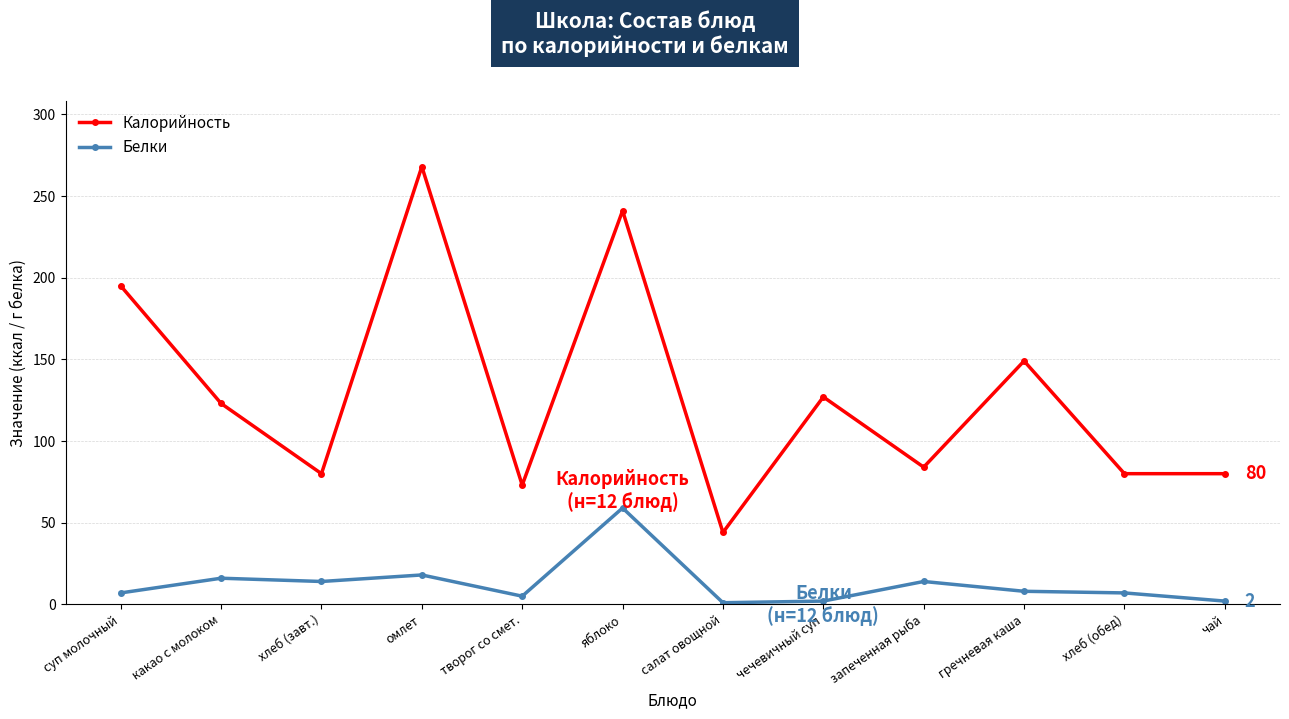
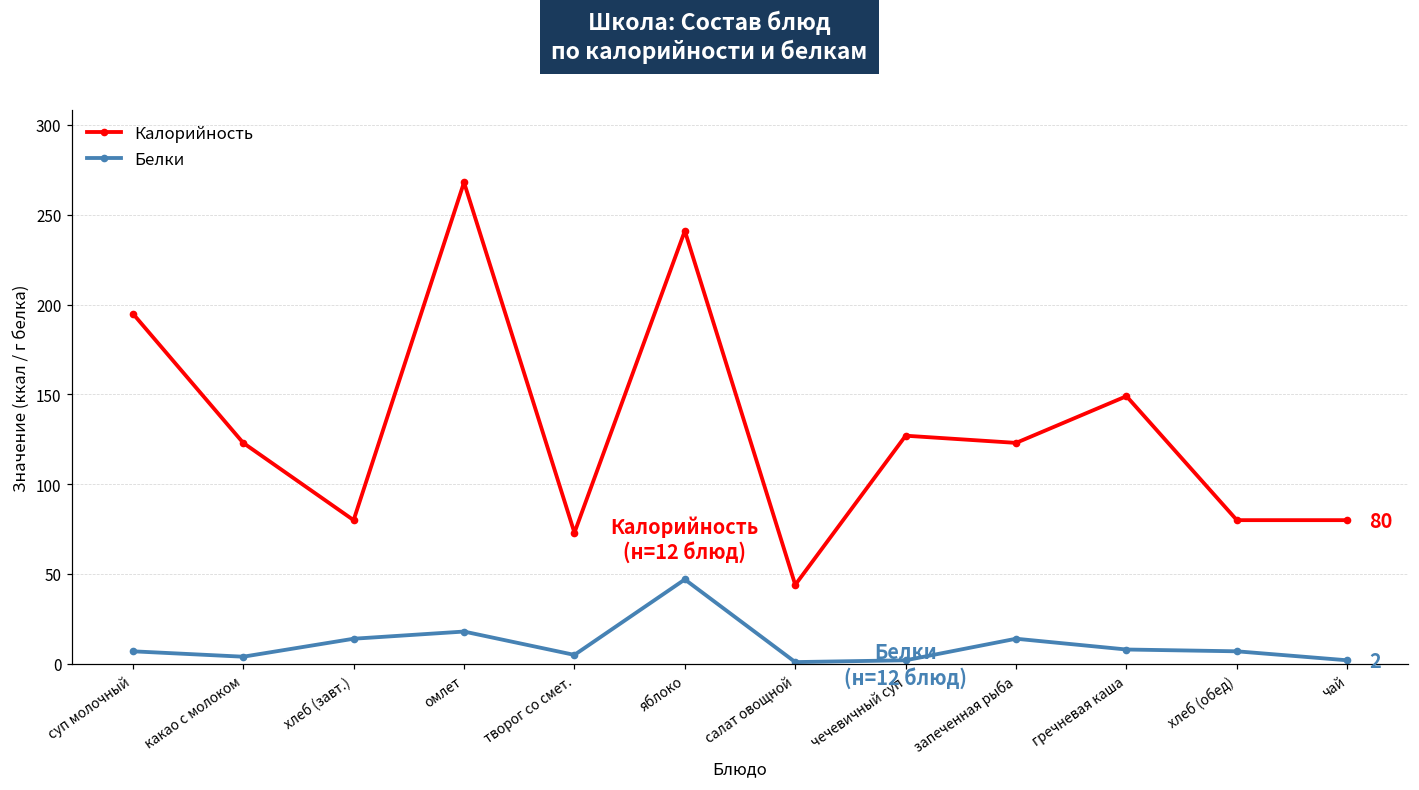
  {
    "Калорийность": {
      "суп молочный": 195,
      "какао с молоком": 123,
      "хлеб (завт.)": 80,
      "омлет": 268,
      "творог со смет.": 73,
      "яблоко": 241,
      "салат овощной": 44,
      "чечевичный суп": 127,
-     "запеченная рыба": 84,
+     "запеченная рыба": 123,
      "гречневая каша": 149,
      "хлеб (обед)": 80
    },
    "Белки": {
      "суп молочный": 7,
-     "какао с молоком": 16,
+     "какао с молоком": 4,
      "хлеб (завт.)": 14,
      "омлет": 18,
      "творог со смет.": 5,
-     "яблоко": 59,
+     "яблоко": 47,
      "салат овощной": 1,
      "запеченная рыба": 14,
      "гречневая каша": 8,
      "хлеб (обед)": 7
    }
  }
